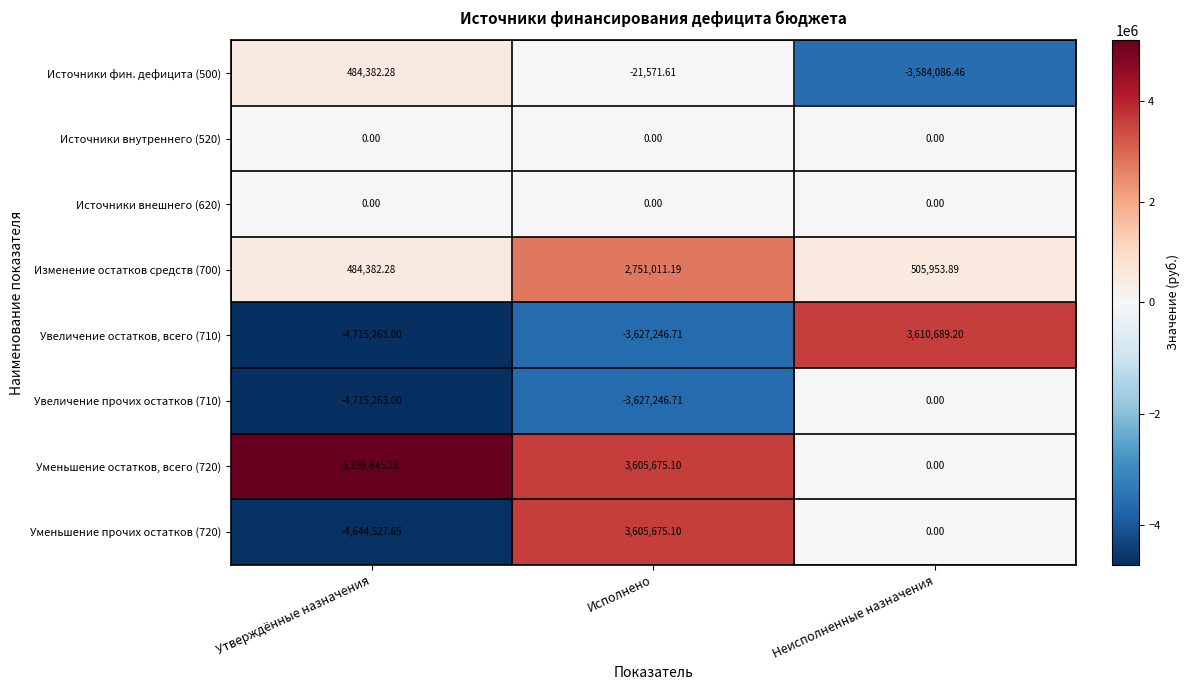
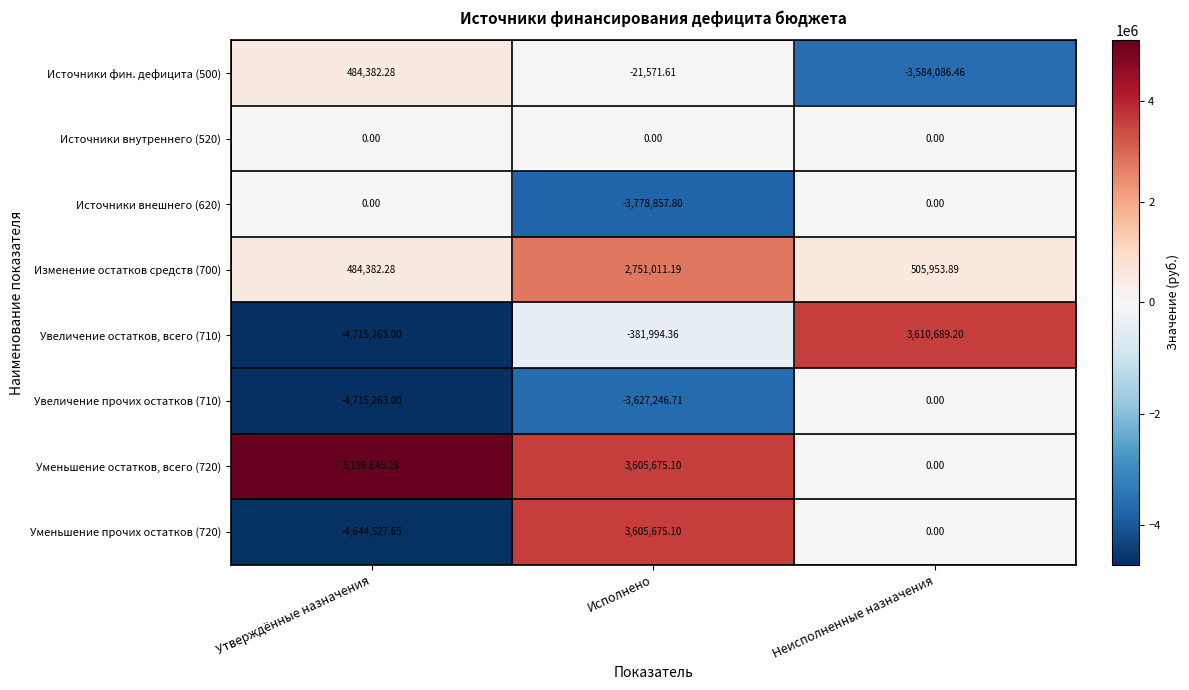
  {
    "Источники фин. дефицита (500)": {
      "Утверждённые назначения": "484,382.28",
      "Исполнено": "-21,571.61",
      "Неисполненные назначения": "-3,584,086.46"
    },
    "Источники внутреннего (520)": {
      "Утверждённые назначения": "0.00",
      "Исполнено": "0.00",
      "Неисполненные назначения": "0.00"
    },
    "Источники внешнего (620)": {
      "Утверждённые назначения": "0.00",
-     "Исполнено": "0.00",
+     "Исполнено": "-3,778,857.80",
      "Неисполненные назначения": "0.00"
    },
    "Изменение остатков средств (700)": {
      "Утверждённые назначения": "484,382.28",
      "Исполнено": "2,751,011.19",
      "Неисполненные назначения": "505,953.89"
    },
    "Увеличение остатков, всего (710)": {
      "Утверждённые назначения": "-4,715,263.00",
-     "Исполнено": "-3,627,246.71",
+     "Исполнено": "-381,994.36",
      "Неисполненные назначения": "3,610,689.20"
    },
    "Увеличение прочих остатков (710)": {
      "Утверждённые назначения": "-4,715,263.00",
      "Исполнено": "-3,627,246.71",
      "Неисполненные назначения": "0.00"
    },
    "Уменьшение остатков, всего (720)": {
      "Утверждённые назначения": "5,199,645.28",
      "Исполнено": "3,605,675.10",
      "Неисполненные назначения": "0.00"
    },
    "Уменьшение прочих остатков (720)": {
      "Утверждённые назначения": "-4,644,527.65",
      "Исполнено": "3,605,675.10",
      "Неисполненные назначения": "0.00"
    }
  }
